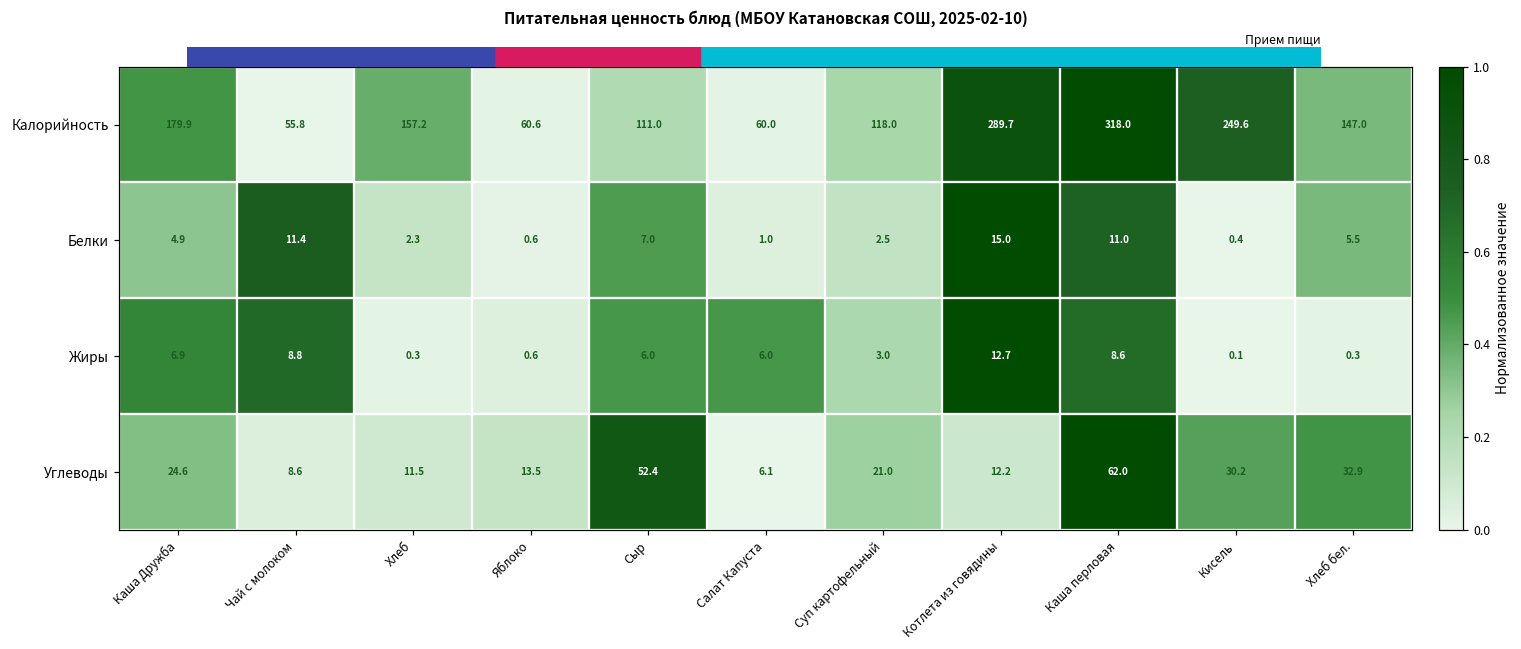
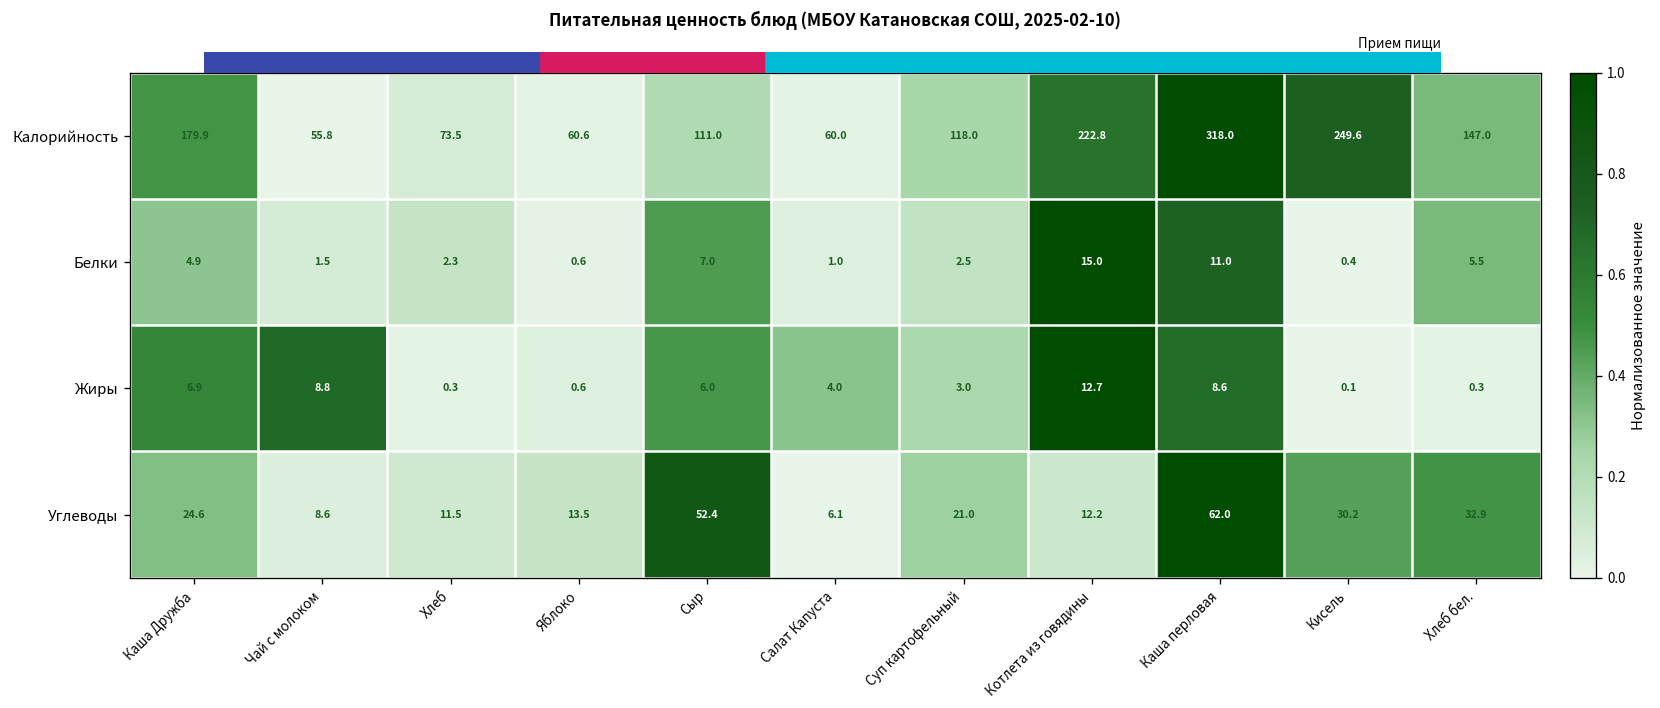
  {
    "Калорийность": {
      "Каша Дружба": 179.9,
      "Чай с молоком": 55.8,
-     "Хлеб": 157.2,
+     "Хлеб": 73.5,
      "Яблоко": 60.6,
      "Сыр": 111.0,
      "Салат Капуста": 60.0,
      "Суп картофельный": 118.0,
-     "Котлета из говядины": 289.7,
+     "Котлета из говядины": 222.8,
      "Каша перловая": 318.0,
      "Кисель": 249.6,
      "Хлеб бел.": 147.0
    },
    "Белки": {
      "Каша Дружба": 4.9,
-     "Чай с молоком": 11.4,
+     "Чай с молоком": 1.5,
      "Хлеб": 2.3,
      "Яблоко": 0.6,
      "Сыр": 7.0,
      "Салат Капуста": 1.0,
      "Суп картофельный": 2.5,
      "Котлета из говядины": 15.0,
      "Каша перловая": 11.0,
      "Кисель": 0.4,
      "Хлеб бел.": 5.5
    },
    "Жиры": {
      "Чай с молоком": 8.8,
      "Хлеб": 0.3,
      "Яблоко": 0.6,
      "Сыр": 6.0,
-     "Салат Капуста": 6.0,
+     "Салат Капуста": 4.0,
      "Суп картофельный": 3.0,
      "Котлета из говядины": 12.7,
      "Каша перловая": 8.6,
      "Кисель": 0.1,
      "Хлеб бел.": 0.3
    },
    "Углеводы": {
      "Каша Дружба": 24.6,
      "Чай с молоком": 8.6,
      "Хлеб": 11.5,
      "Яблоко": 13.5,
      "Сыр": 52.4,
      "Салат Капуста": 6.1,
      "Суп картофельный": 21.0,
      "Котлета из говядины": 12.2,
      "Каша перловая": 62.0,
      "Кисель": 30.2,
      "Хлеб бел.": 32.9
    }
  }
